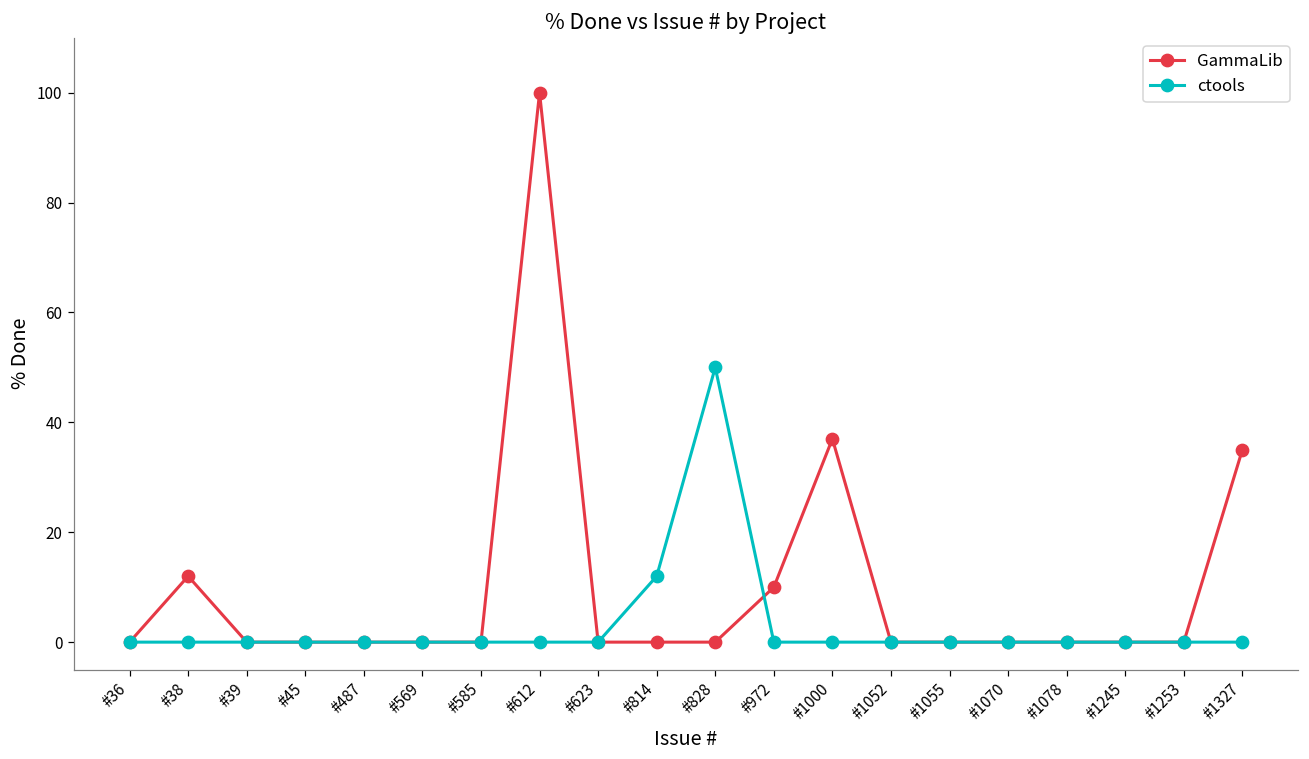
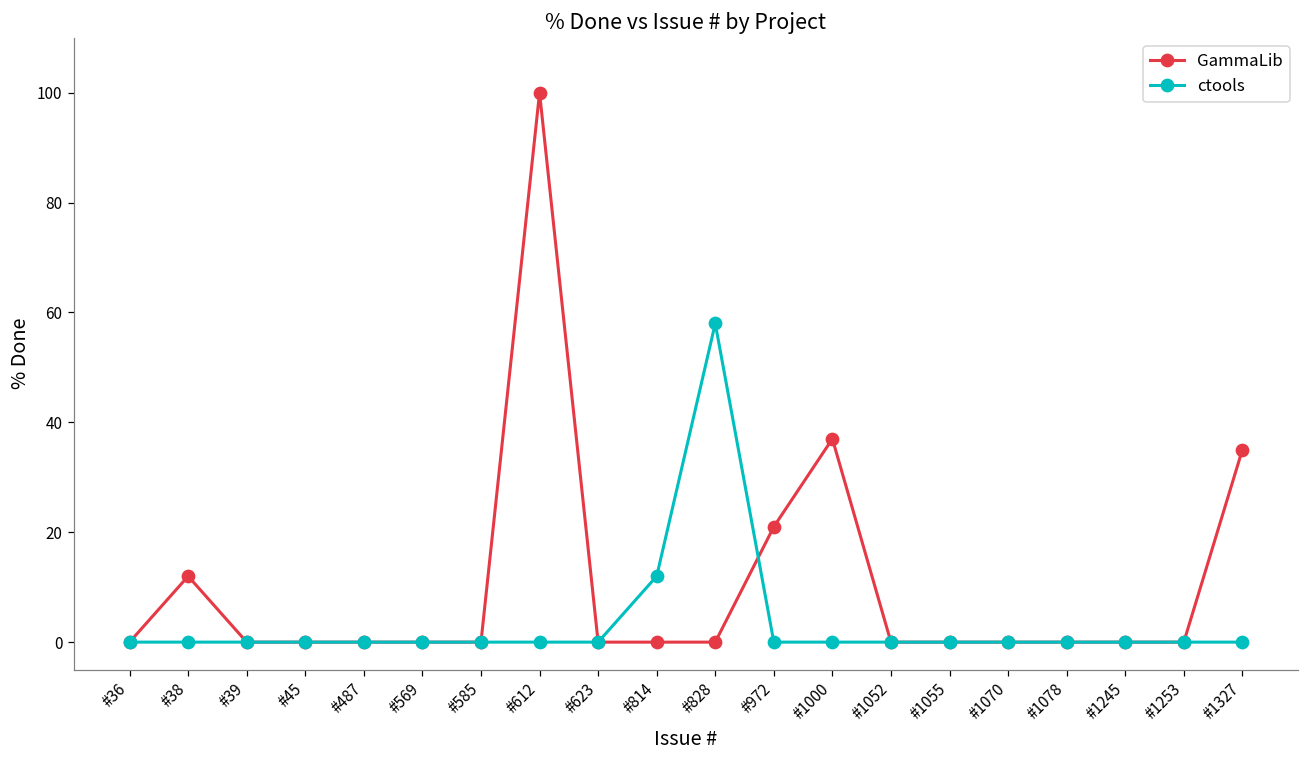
  {
    "GammaLib": {
      "#38": 12,
      "#612": 100,
      "#814": 0,
      "#828": 0,
-     "#972": 10,
+     "#972": 21,
      "#1000": 37,
      "#1327": 35
    },
    "ctools": {
      "#38": 0,
      "#612": 0,
      "#814": 12,
-     "#828": 50,
+     "#828": 58,
      "#972": 0,
      "#1000": 0,
      "#1327": 0
    }
  }
